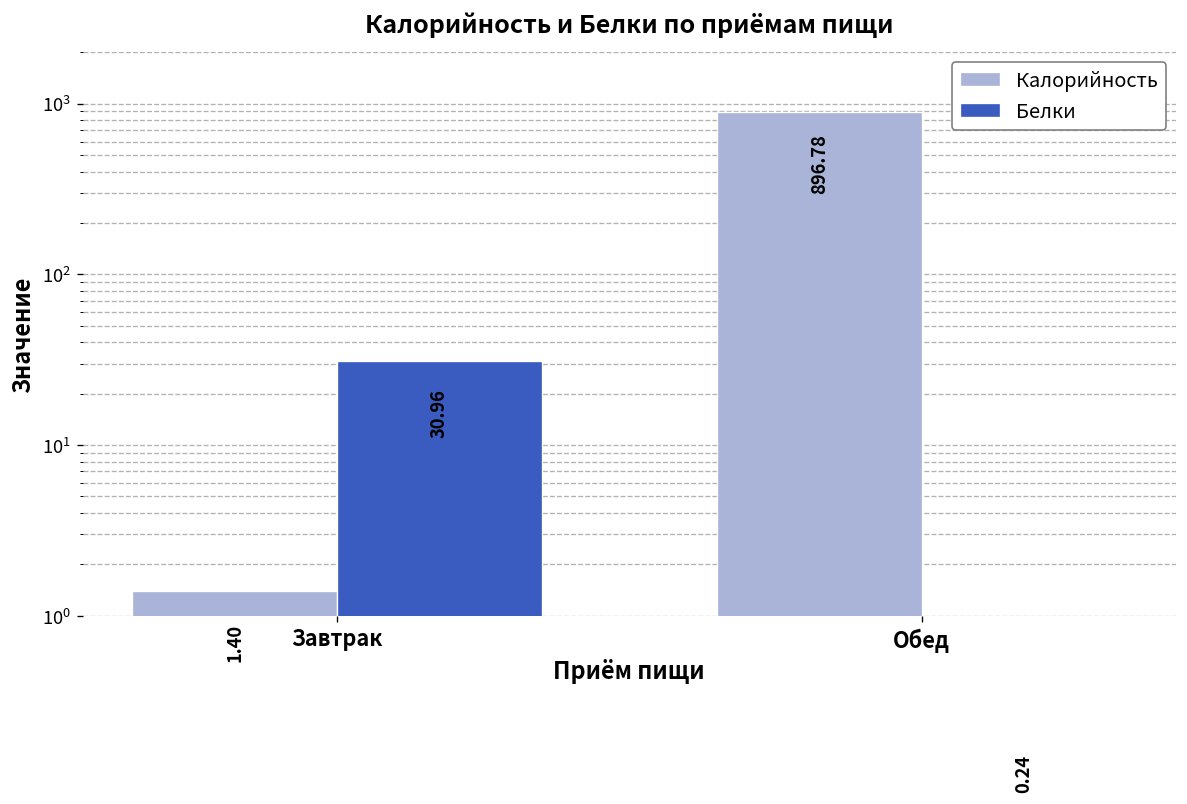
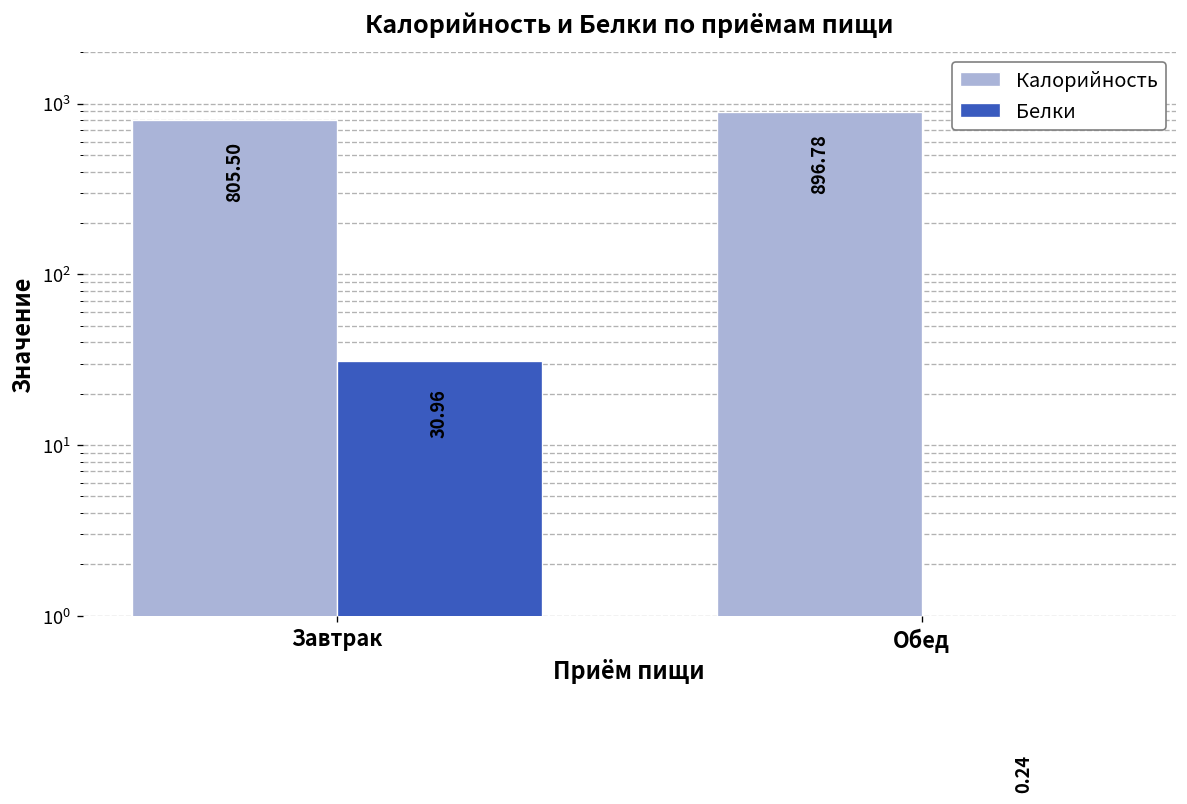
  {
    "Калорийность": {
-     "Завтрак": 1.40,
+     "Завтрак": 805.50,
      "Обед": 896.78
    },
    "Белки": {
      "Завтрак": 30.96
    }
  }
